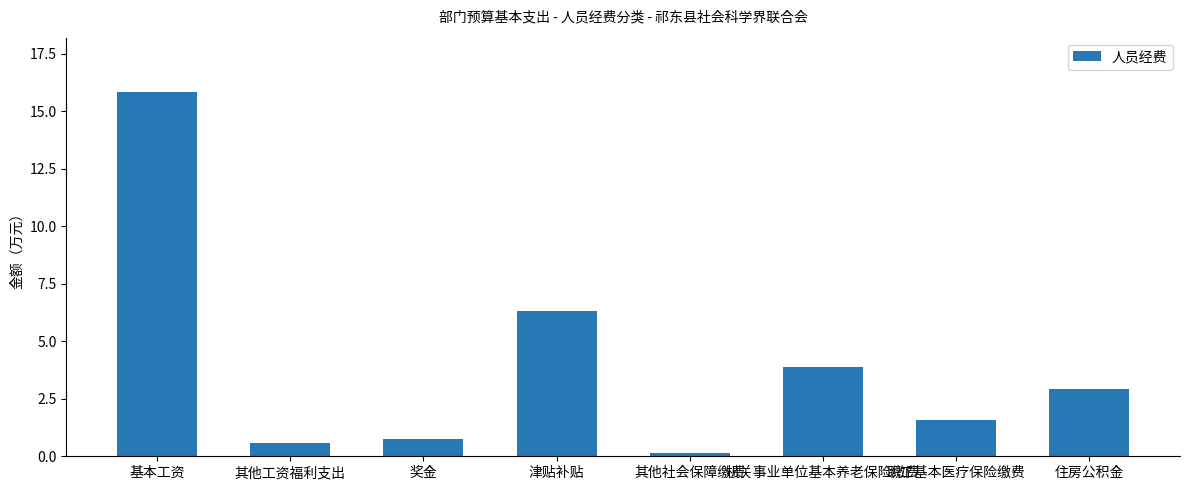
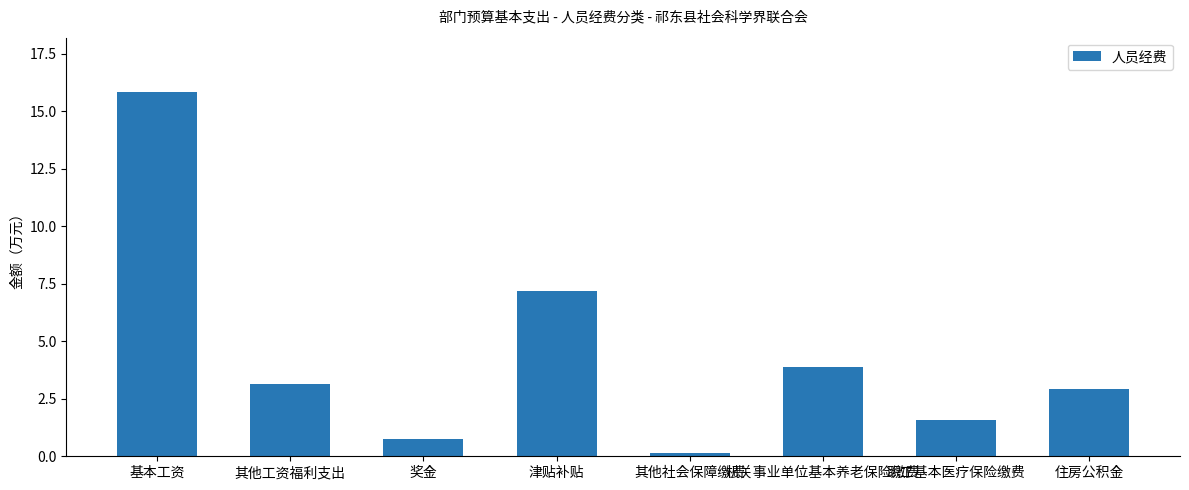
  {
    "基本工资": 15.8,
-   "其他工资福利支出": 0.6,
+   "其他工资福利支出": 3.2,
    "奖金": 0.7,
-   "津贴补贴": 6.3,
+   "津贴补贴": 7.2,
    "住房公积金": 2.9
  }
